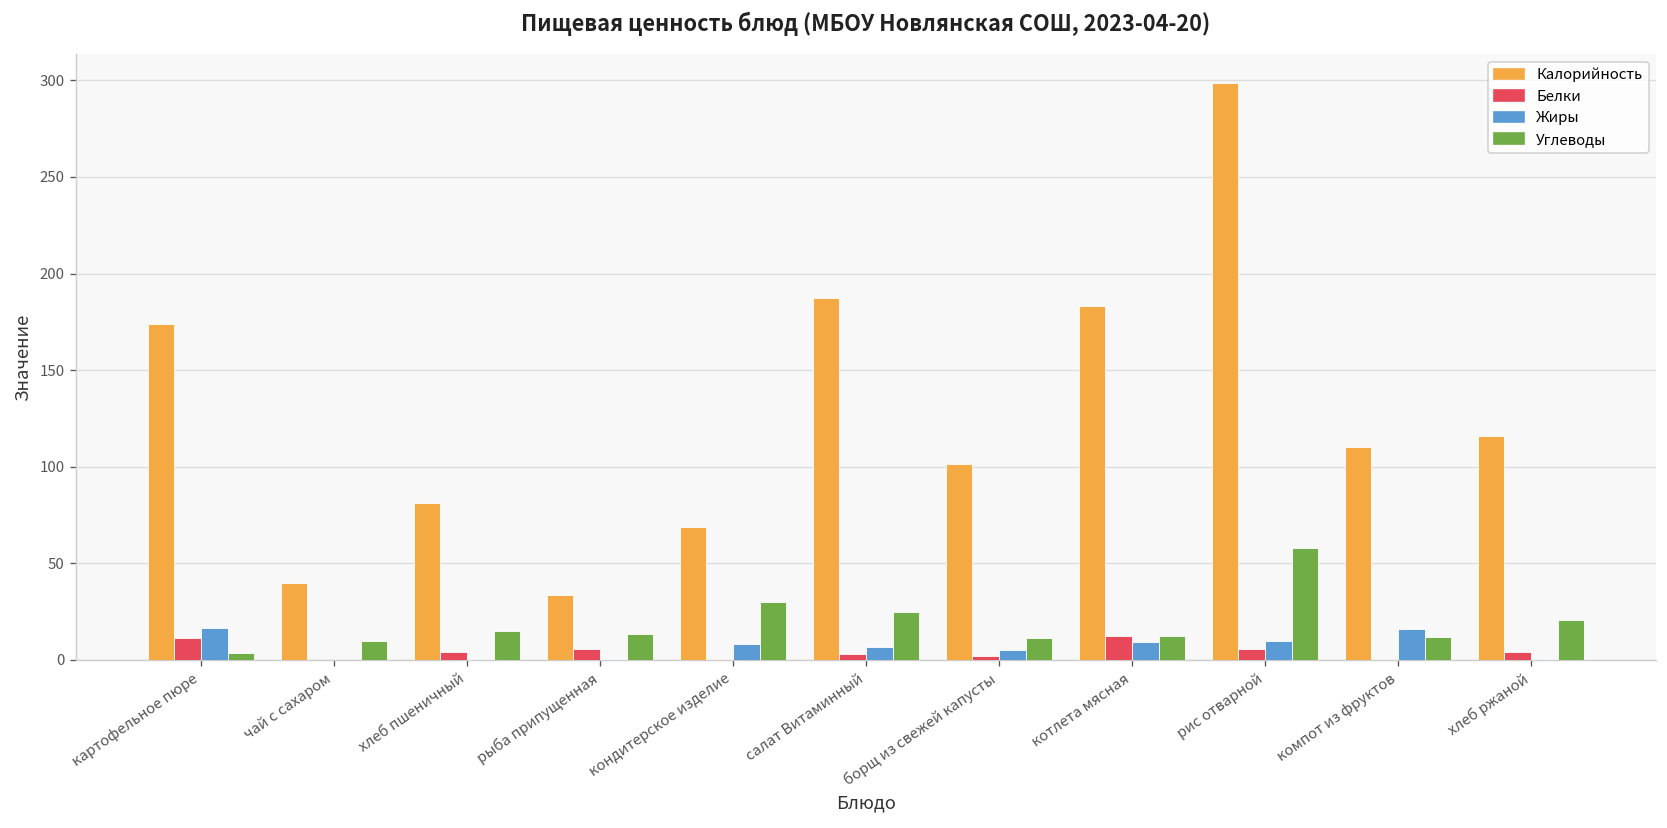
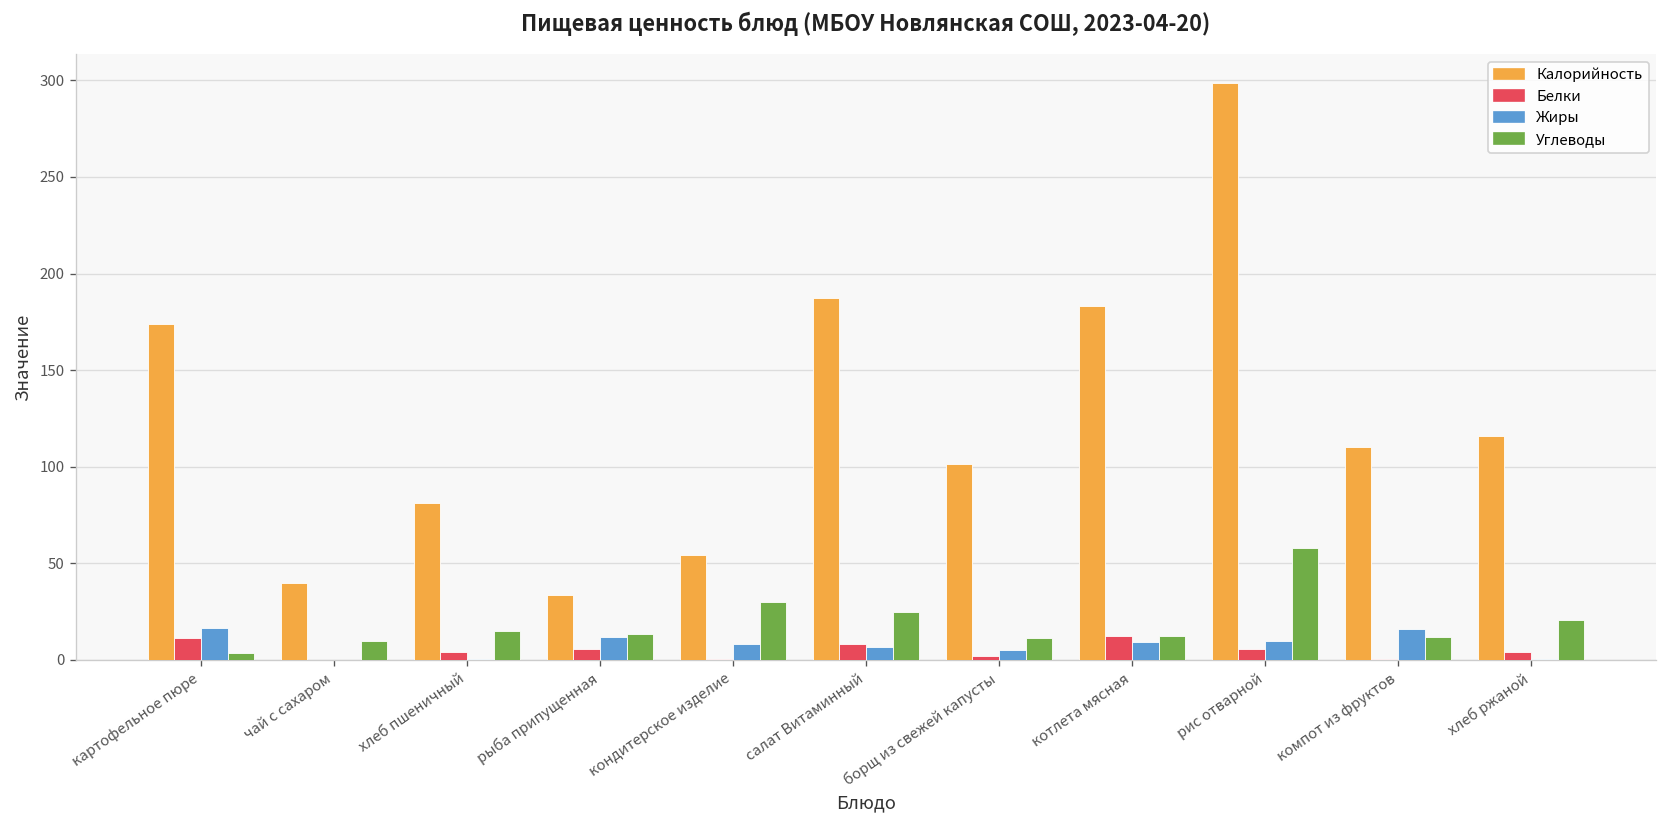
  {
    "Калорийность": {
      "картофельное пюре": 174,
      "чай с сахаром": 40,
      "хлеб пшеничный": 81,
      "рыба припущенная": 34,
-     "кондитерское изделие": 69,
+     "кондитерское изделие": 54,
      "салат Витаминный": 187,
      "борщ из свежей капусты": 102,
      "котлета мясная": 183,
      "рис отварной": 298,
      "компот из фруктов": 110,
      "хлеб ржаной": 116
    },
    "Белки": {
      "картофельное пюре": 11,
      "хлеб пшеничный": 4,
      "рыба припущенная": 6,
-     "салат Витаминный": 3,
+     "салат Витаминный": 8,
      "борщ из свежей капусты": 2,
      "котлета мясная": 12,
      "рис отварной": 6,
      "хлеб ржаной": 4
    },
    "Жиры": {
      "картофельное пюре": 17,
-     "рыба припущенная": 0,
+     "рыба припущенная": 12,
      "кондитерское изделие": 8,
      "салат Витаминный": 7,
      "борщ из свежей капусты": 5,
      "котлета мясная": 9,
      "рис отварной": 10,
      "компот из фруктов": 16
    },
    "Углеводы": {
      "картофельное пюре": 4,
      "чай с сахаром": 10,
      "хлеб пшеничный": 15,
      "рыба припущенная": 13,
      "кондитерское изделие": 30,
      "салат Витаминный": 25,
      "борщ из свежей капусты": 11,
      "котлета мясная": 13,
      "рис отварной": 58,
      "компот из фруктов": 12,
      "хлеб ржаной": 21
    }
  }
